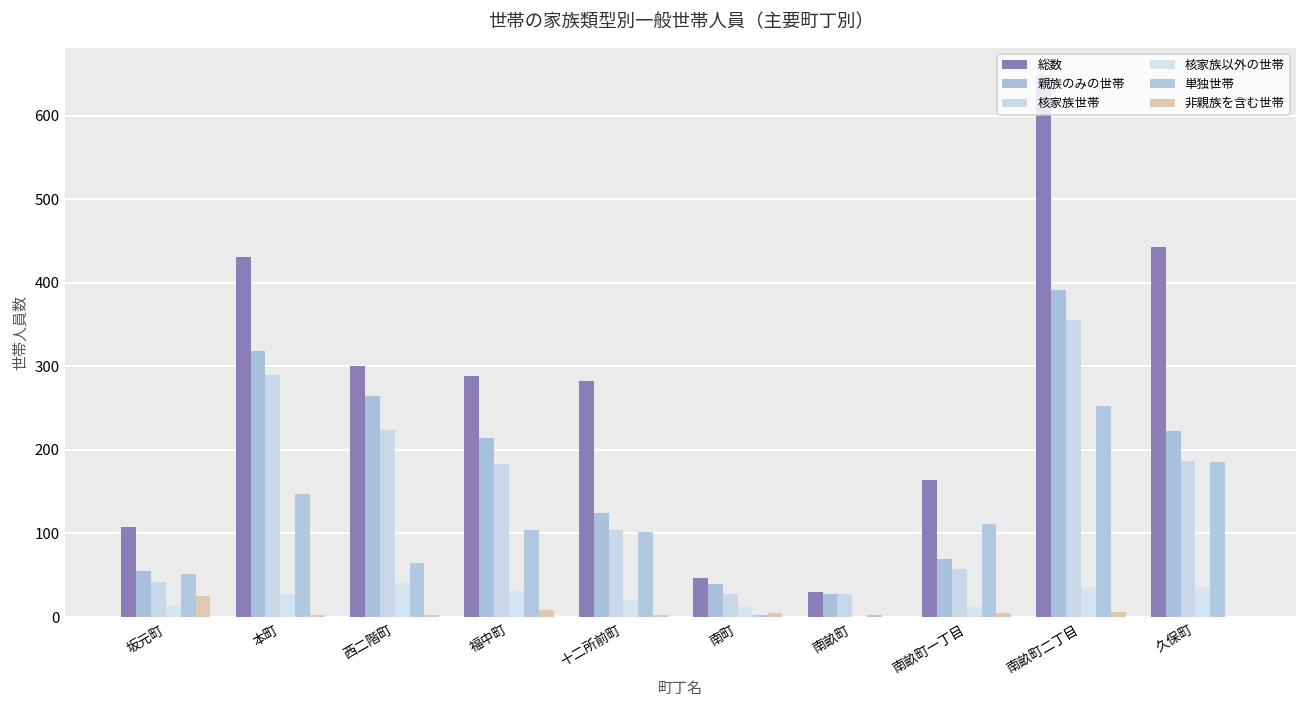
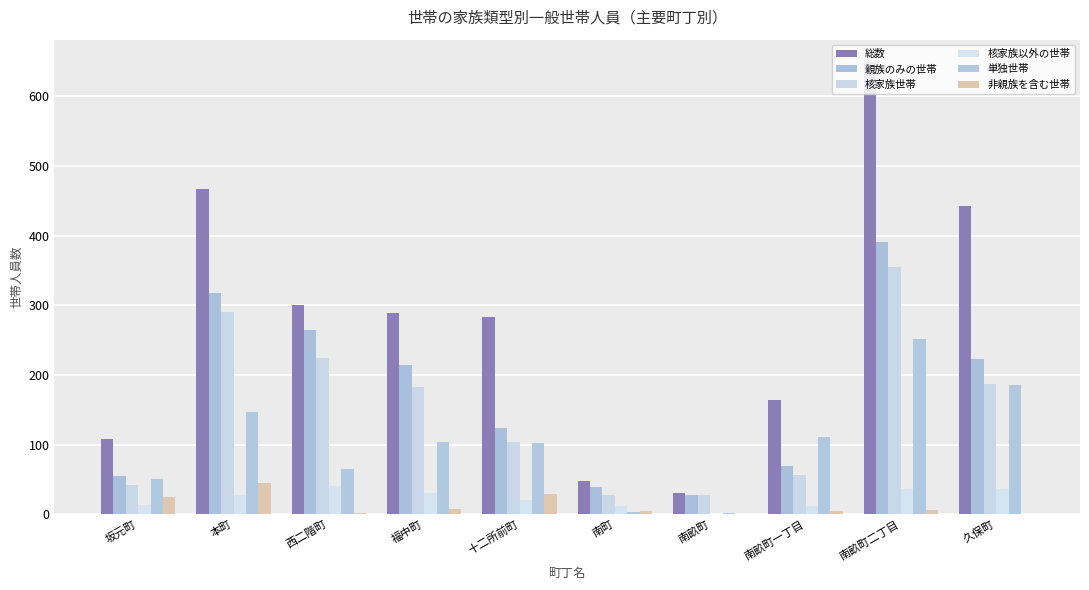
  {
    "総数": {
      "坂元町": 110,
-     "本町": 430,
+     "本町": 470,
      "西二階町": 300,
      "福中町": 290,
      "十二所前町": 280,
      "南町": 50,
      "南畝町": 30,
      "南畝町一丁目": 160,
      "久保町": 440
    },
    "非親族を含む世帯": {
      "坂元町": 30,
-     "本町": 0,
+     "本町": 50,
      "福中町": 10,
-     "十二所前町": 0,
+     "十二所前町": 30,
      "南町": 10,
      "南畝町": 0,
      "南畝町一丁目": 10,
      "南畝町二丁目": 10,
      "久保町": 0
    }
  }
